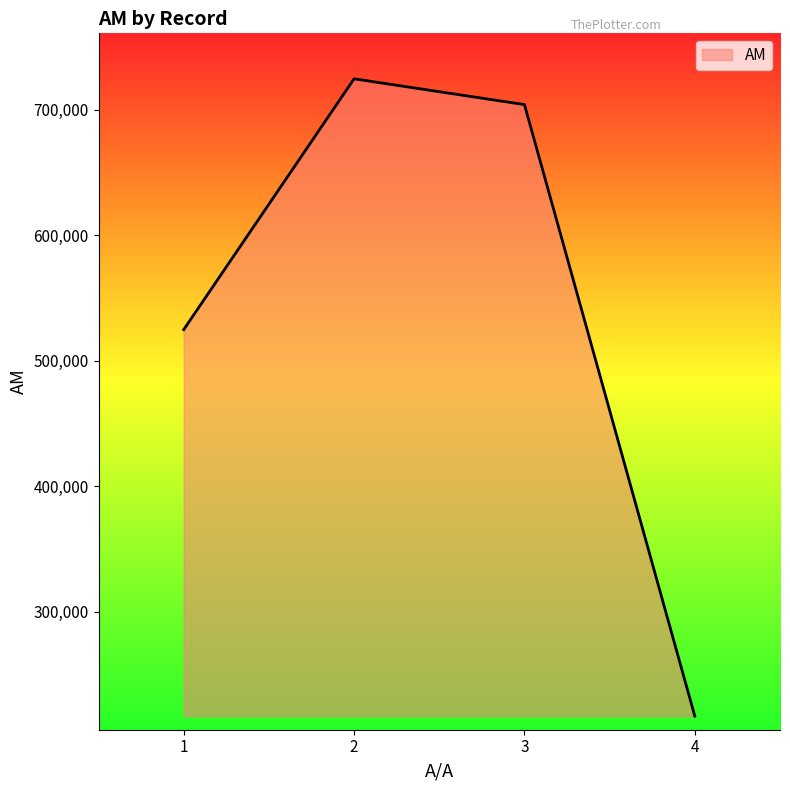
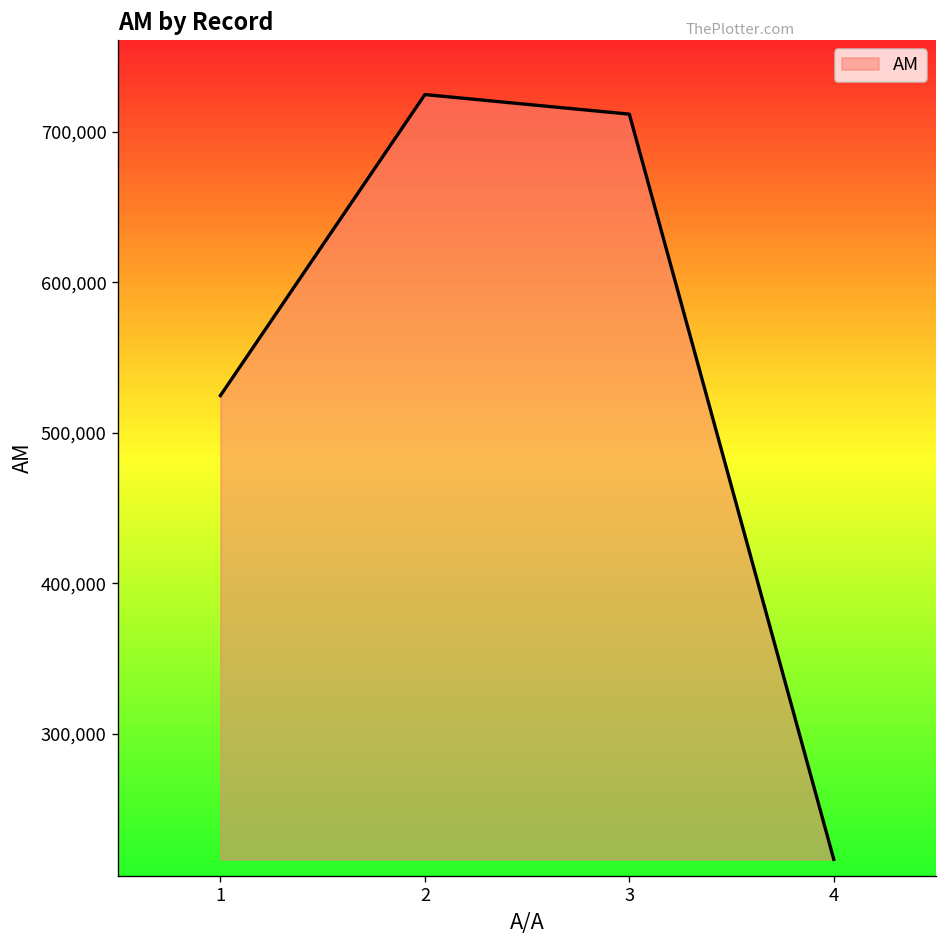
  {
    "1": "525,000",
    "2": "725,000",
-   "3": "704,000",
+   "3": "712,000",
    "4": "217,000"
  }
